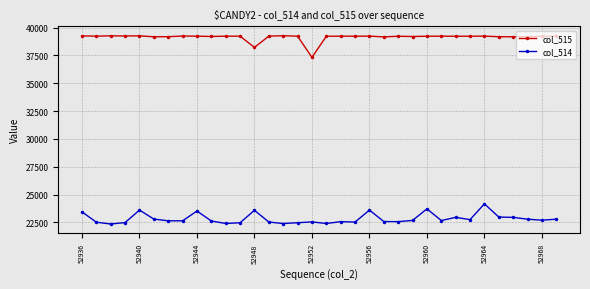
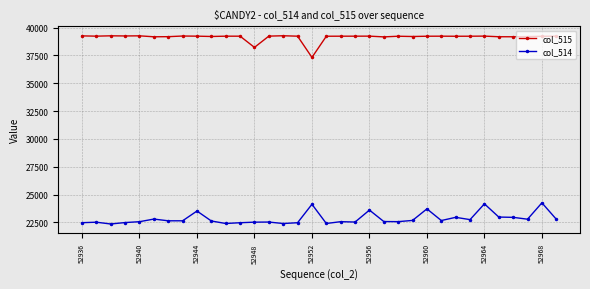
  {
    "col_515": {
      "52936": 39300,
      "52940": 39300,
      "52944": 39200,
      "52948": 38200,
      "52952": 37300,
      "52956": 39200,
      "52960": 39200,
      "52964": 39200
    },
    "col_514": {
-     "52936": 23500,
-     "52940": 23600,
+     "52936": 22500,
+     "52940": 22600,
      "52944": 23500,
-     "52948": 23600,
-     "52952": 22500,
+     "52948": 22500,
+     "52952": 24100,
      "52956": 23600,
      "52960": 23700,
      "52964": 24200,
-     "52968": 22700
+     "52968": 24300
    }
  }
